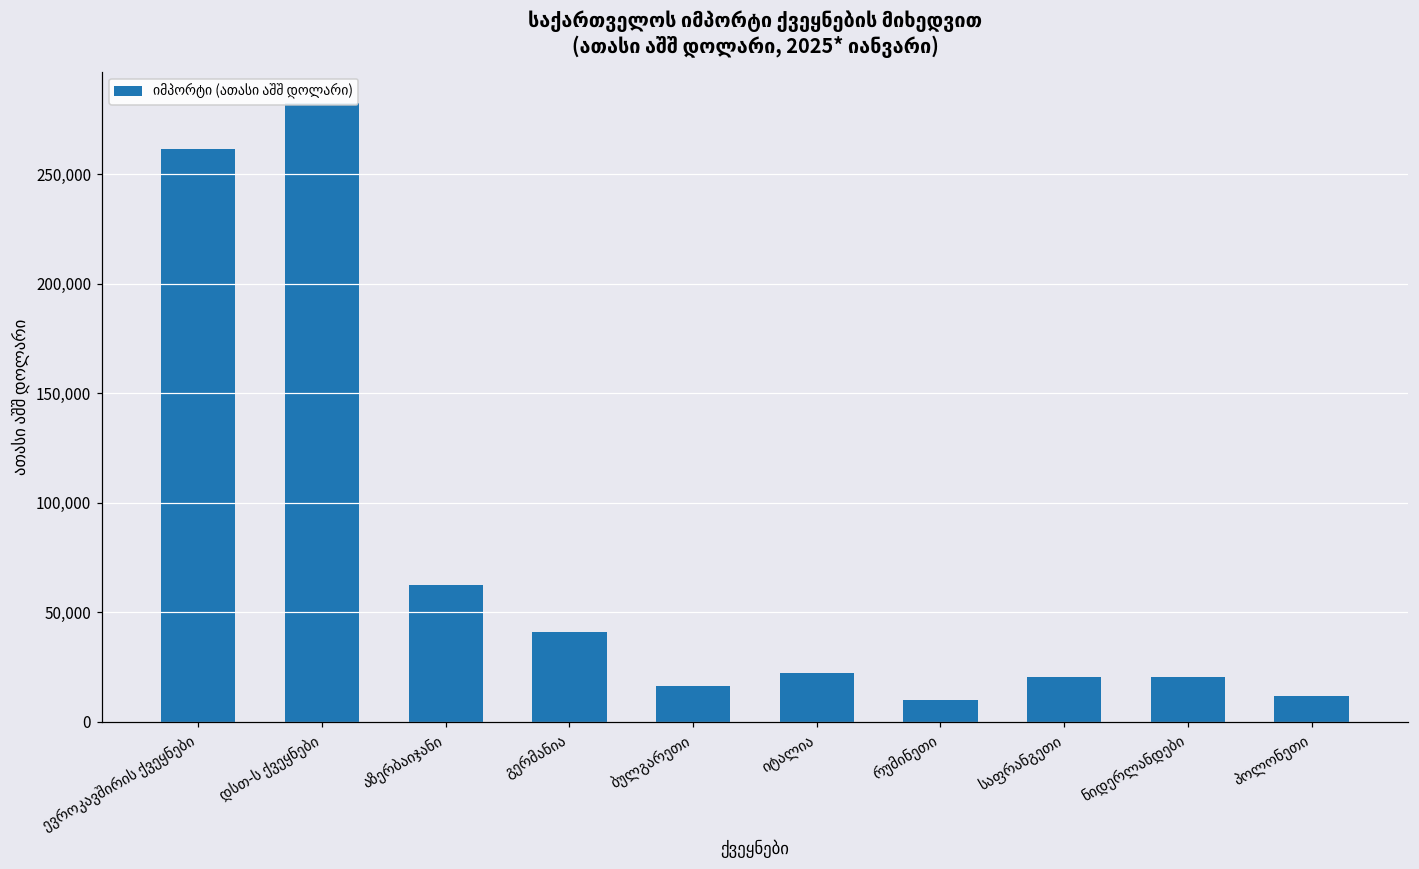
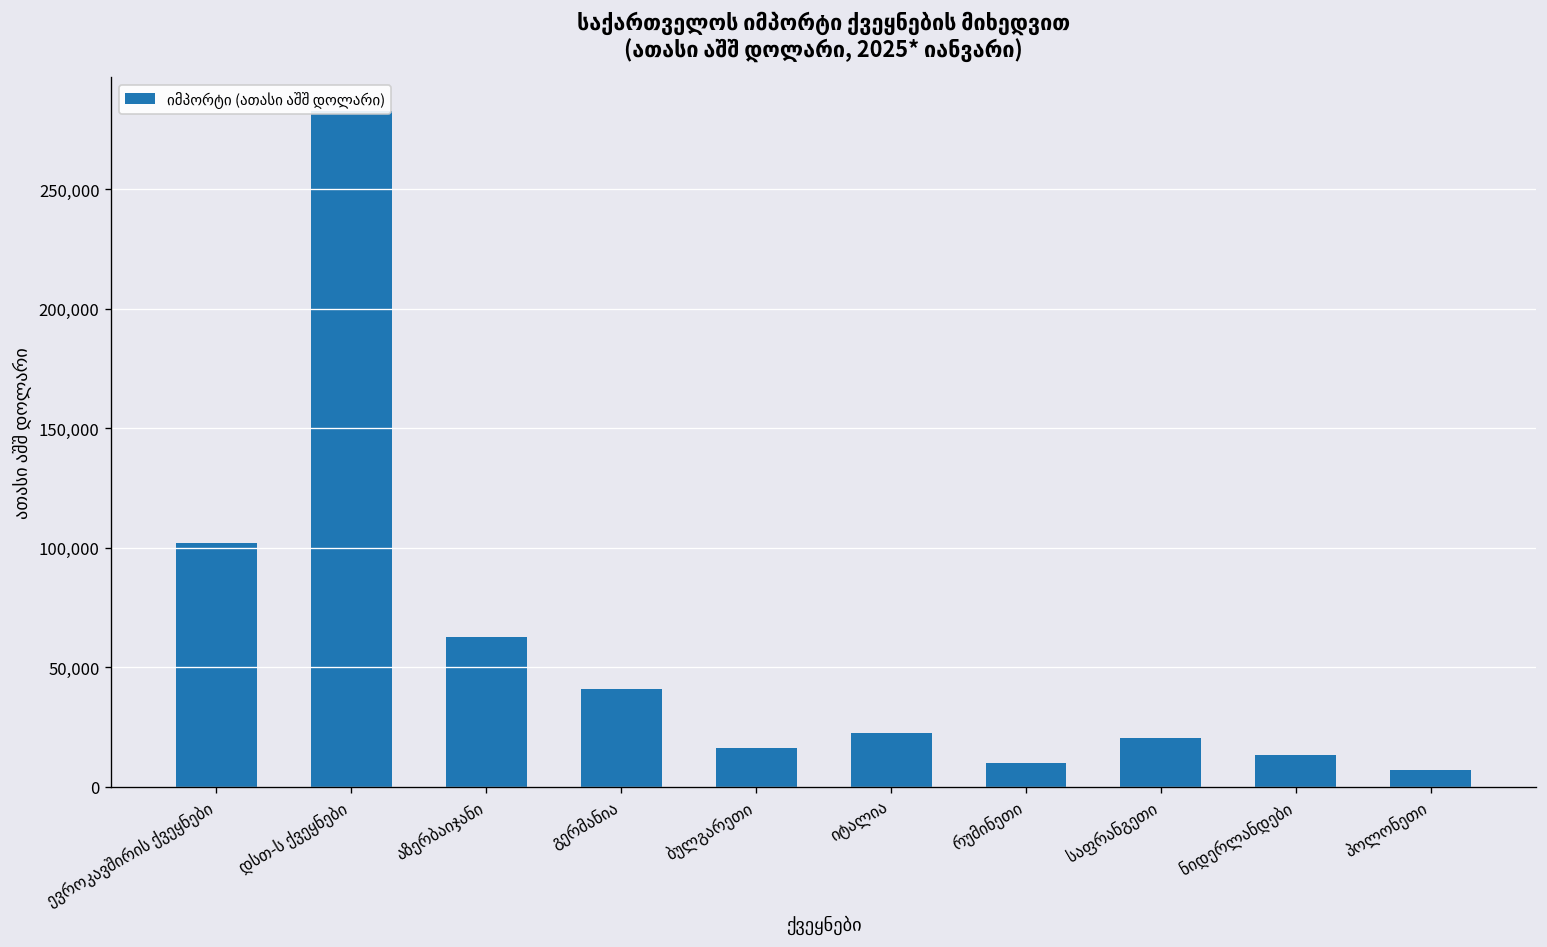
  {
-   "ევროკავშირის ქვეყნები": "262,000",
+   "ევროკავშირის ქვეყნები": "102,000",
    "აზერბაიჯანი": "63,000",
    "გერმანია": "41,000",
    "ბულგარეთი": "16,000",
    "იტალია": "22,000",
    "რუმინეთი": "10,000",
    "საფრანგეთი": "20,000",
-   "ნიდერლანდები": "21,000",
-   "პოლონეთი": "12,000"
+   "ნიდერლანდები": "13,000",
+   "პოლონეთი": "7,000"
  }
